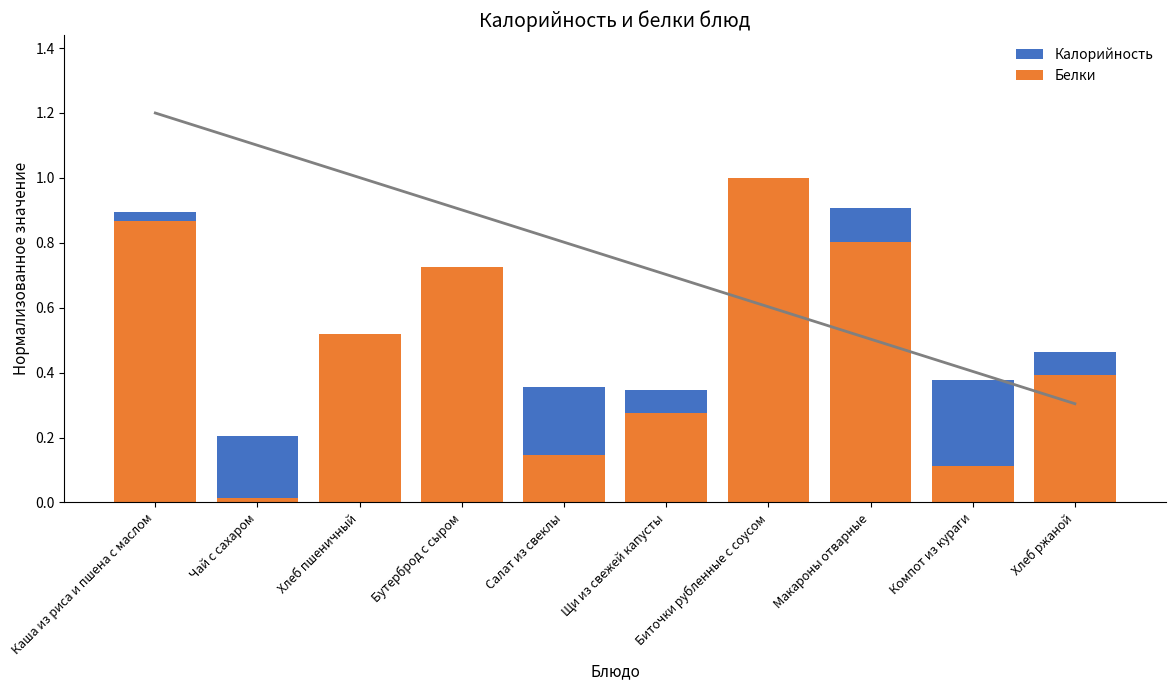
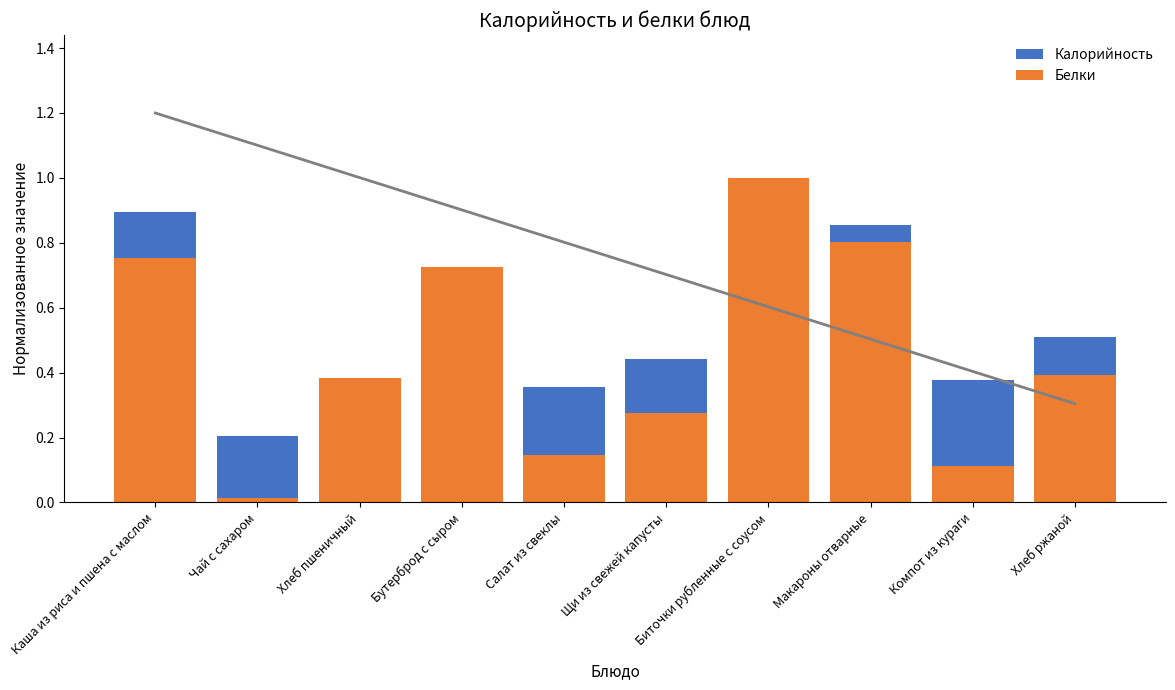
  {
    "Калорийность": {
      "Каша из риса и пшена с маслом": 0.90,
      "Чай с сахаром": 0.20,
      "Салат из свеклы": 0.36,
-     "Щи из свежей капусты": 0.35,
+     "Щи из свежей капусты": 0.44,
      "Биточки рубленные с соусом": 1.00,
-     "Макароны отварные": 0.91,
+     "Макароны отварные": 0.85,
      "Компот из кураги": 0.38,
-     "Хлеб ржаной": 0.46
+     "Хлеб ржаной": 0.51
    },
    "Белки": {
-     "Каша из риса и пшена с маслом": 0.87,
-     "Хлеб пшеничный": 0.52,
+     "Каша из риса и пшена с маслом": 0.75,
+     "Хлеб пшеничный": 0.38,
      "Бутерброд с сыром": 0.73,
      "Биточки рубленные с соусом": 1.00
    }
  }
